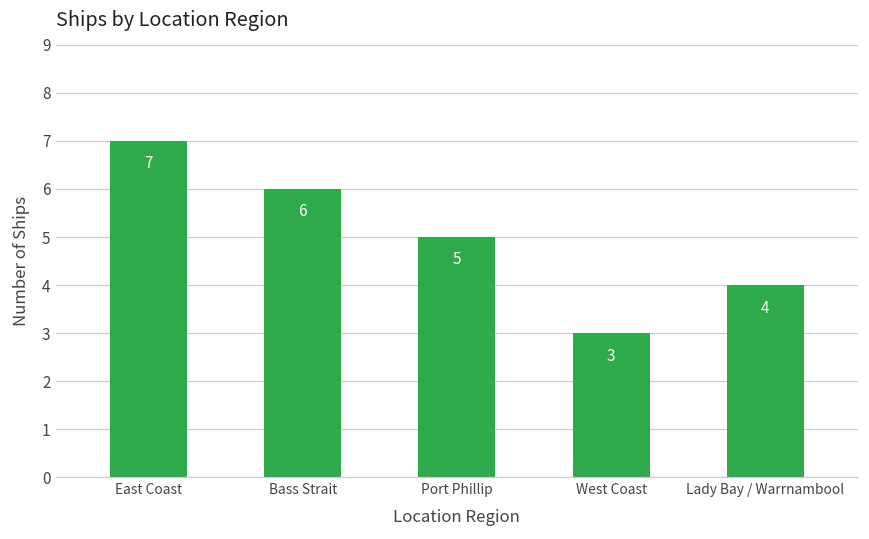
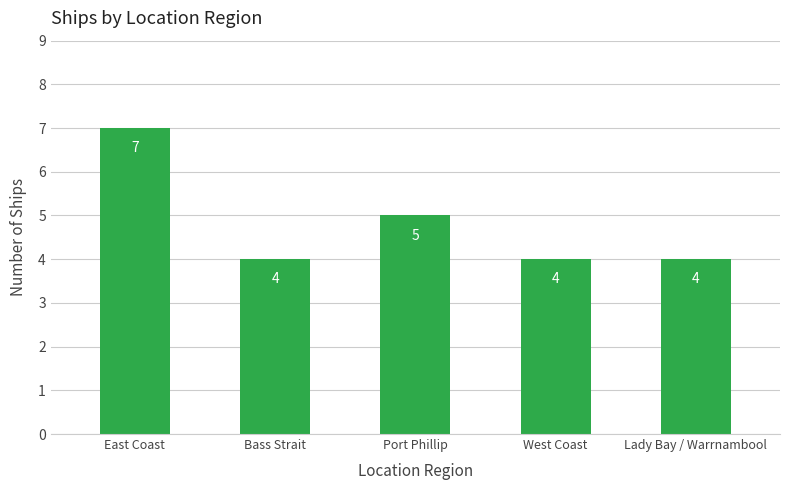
  {
    "East Coast": 7,
-   "Bass Strait": 6,
+   "Bass Strait": 4,
    "Port Phillip": 5,
-   "West Coast": 3,
+   "West Coast": 4,
    "Lady Bay / Warrnambool": 4
  }
